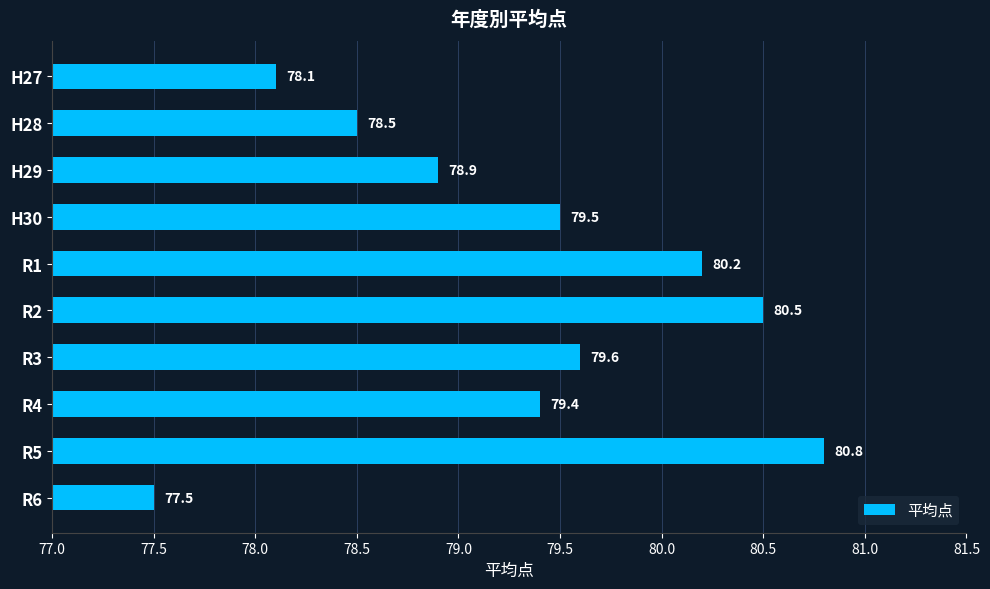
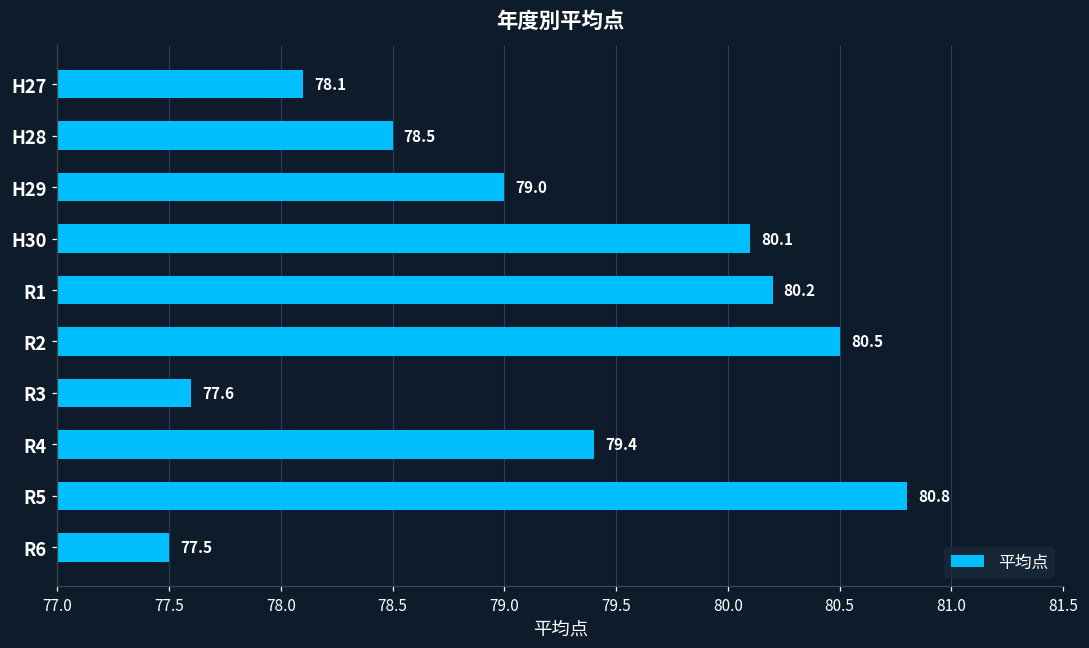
  {
    "H27": 78.1,
    "H28": 78.5,
-   "H29": 78.9,
-   "H30": 79.5,
+   "H29": 79.0,
+   "H30": 80.1,
    "R1": 80.2,
    "R2": 80.5,
-   "R3": 79.6,
+   "R3": 77.6,
    "R4": 79.4,
    "R5": 80.8,
    "R6": 77.5
  }
